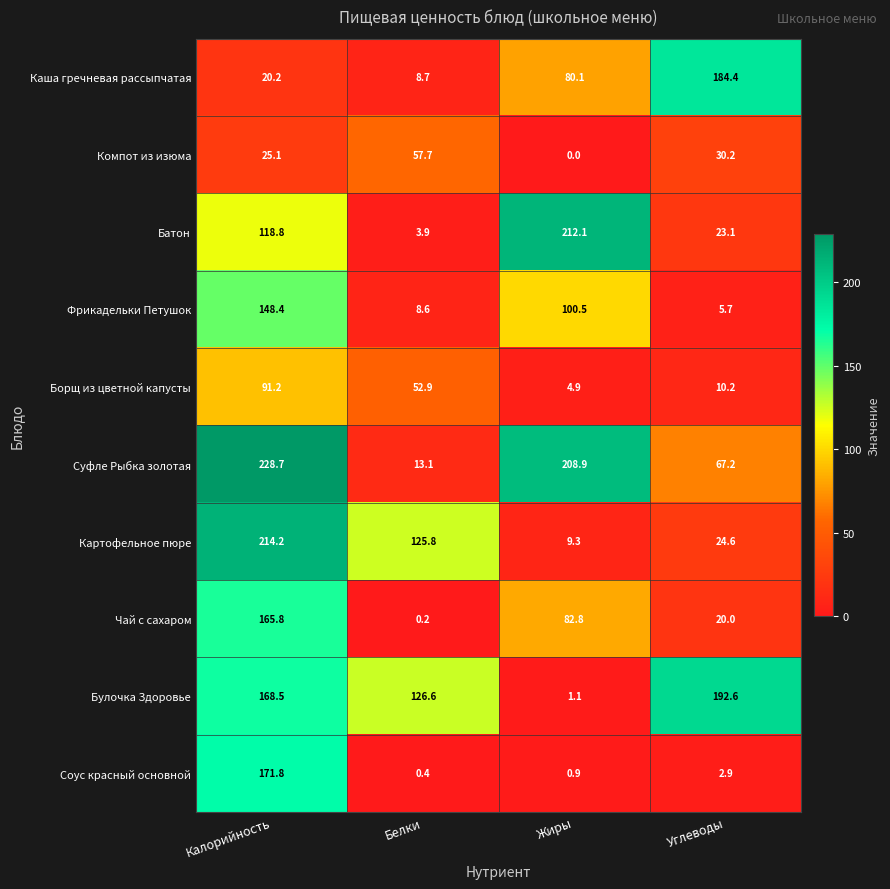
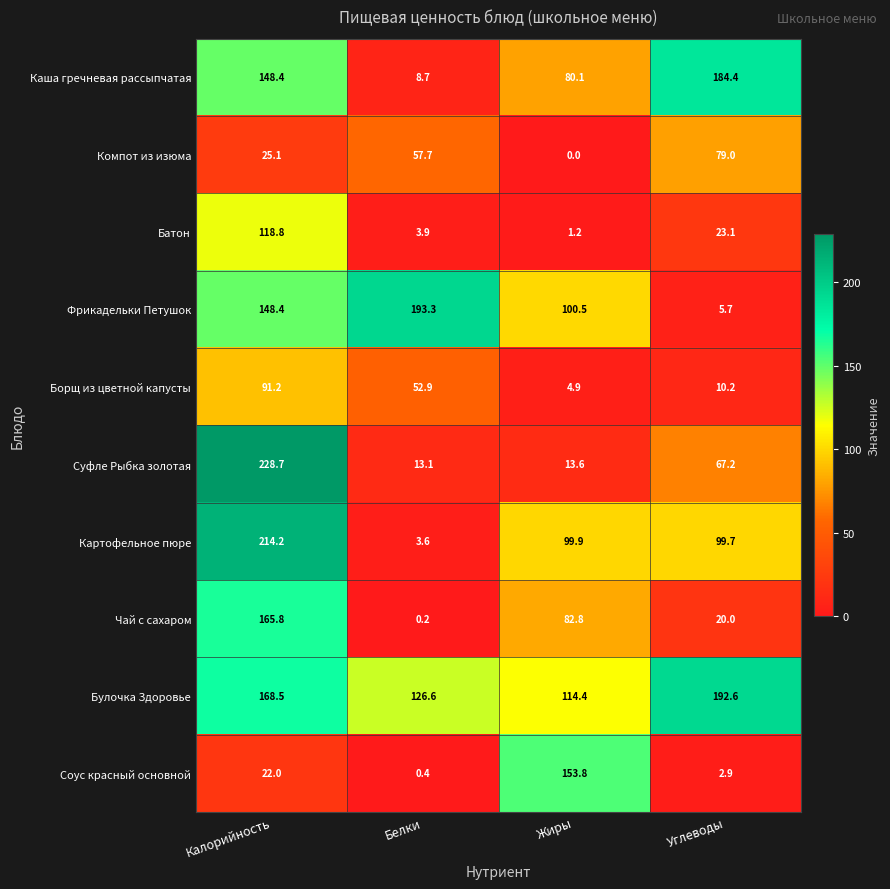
  {
    "Каша гречневая рассыпчатая": {
-     "Калорийность": 20.2,
+     "Калорийность": 148.4,
      "Белки": 8.7,
      "Жиры": 80.1,
      "Углеводы": 184.4
    },
    "Компот из изюма": {
      "Калорийность": 25.1,
      "Белки": 57.7,
      "Жиры": 0.0,
-     "Углеводы": 30.2
+     "Углеводы": 79.0
    },
    "Батон": {
      "Калорийность": 118.8,
      "Белки": 3.9,
-     "Жиры": 212.1,
+     "Жиры": 1.2,
      "Углеводы": 23.1
    },
    "Фрикадельки Петушок": {
      "Калорийность": 148.4,
-     "Белки": 8.6,
+     "Белки": 193.3,
      "Жиры": 100.5,
      "Углеводы": 5.7
    },
    "Борщ из цветной капусты": {
      "Калорийность": 91.2,
      "Белки": 52.9,
      "Жиры": 4.9,
      "Углеводы": 10.2
    },
    "Суфле Рыбка золотая": {
      "Калорийность": 228.7,
      "Белки": 13.1,
-     "Жиры": 208.9,
+     "Жиры": 13.6,
      "Углеводы": 67.2
    },
    "Картофельное пюре": {
      "Калорийность": 214.2,
-     "Белки": 125.8,
-     "Жиры": 9.3,
-     "Углеводы": 24.6
+     "Белки": 3.6,
+     "Жиры": 99.9,
+     "Углеводы": 99.7
    },
    "Чай с сахаром": {
      "Калорийность": 165.8,
      "Белки": 0.2,
      "Жиры": 82.8,
      "Углеводы": 20.0
    },
    "Булочка Здоровье": {
      "Калорийность": 168.5,
      "Белки": 126.6,
-     "Жиры": 1.1,
+     "Жиры": 114.4,
      "Углеводы": 192.6
    },
    "Соус красный основной": {
-     "Калорийность": 171.8,
+     "Калорийность": 22.0,
      "Белки": 0.4,
-     "Жиры": 0.9,
+     "Жиры": 153.8,
      "Углеводы": 2.9
    }
  }
